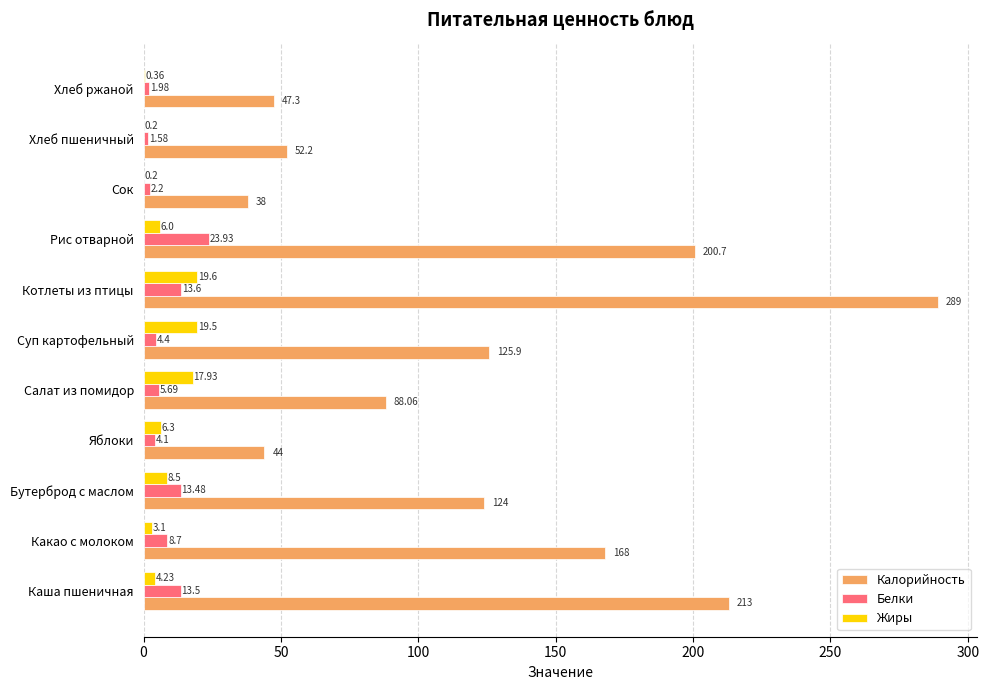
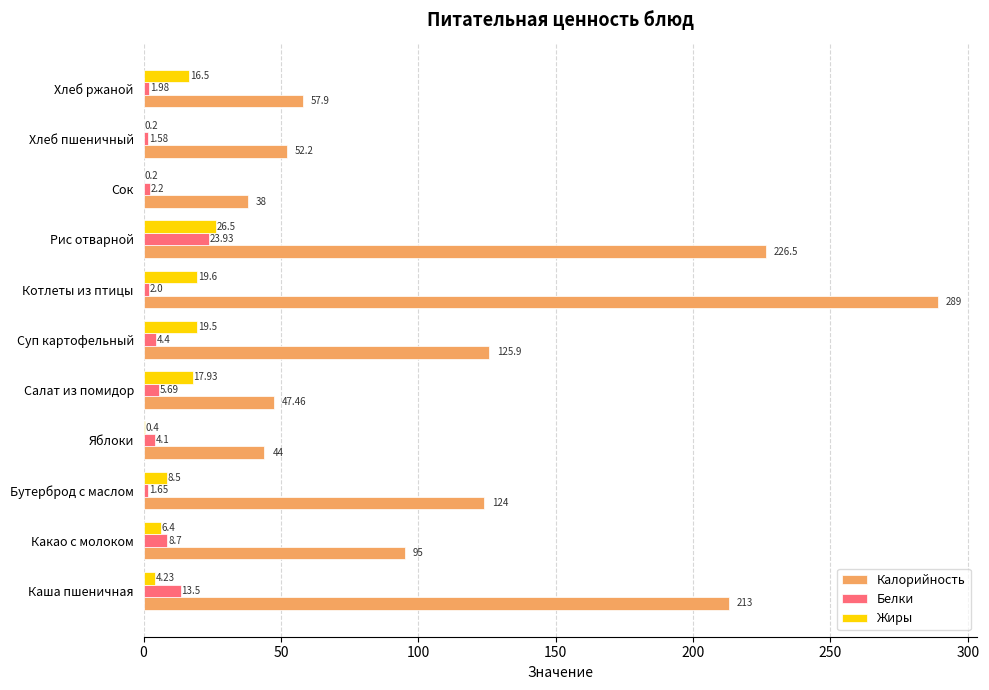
  {
    "Калорийность": {
-     "Хлеб ржаной": 47.3,
+     "Хлеб ржаной": 57.9,
      "Хлеб пшеничный": 52.2,
      "Сок": 38,
-     "Рис отварной": 200.7,
+     "Рис отварной": 226.5,
      "Котлеты из птицы": 289,
      "Суп картофельный": 125.9,
-     "Салат из помидор": 88.06,
+     "Салат из помидор": 47.46,
      "Яблоки": 44,
      "Бутерброд с маслом": 124,
-     "Какао с молоком": 168,
+     "Какао с молоком": 95,
      "Каша пшеничная": 213
    },
    "Белки": {
      "Хлеб ржаной": 1.98,
      "Хлеб пшеничный": 1.58,
      "Сок": 2.2,
      "Рис отварной": 23.93,
-     "Котлеты из птицы": 13.6,
+     "Котлеты из птицы": 2.0,
      "Суп картофельный": 4.4,
      "Салат из помидор": 5.69,
      "Яблоки": 4.1,
-     "Бутерброд с маслом": 13.48,
+     "Бутерброд с маслом": 1.65,
      "Какао с молоком": 8.7,
      "Каша пшеничная": 13.5
    },
    "Жиры": {
-     "Хлеб ржаной": 0.36,
+     "Хлеб ржаной": 16.5,
      "Хлеб пшеничный": 0.2,
      "Сок": 0.2,
-     "Рис отварной": 6.0,
+     "Рис отварной": 26.5,
      "Котлеты из птицы": 19.6,
      "Суп картофельный": 19.5,
      "Салат из помидор": 17.93,
-     "Яблоки": 6.3,
+     "Яблоки": 0.4,
      "Бутерброд с маслом": 8.5,
-     "Какао с молоком": 3.1,
+     "Какао с молоком": 6.4,
      "Каша пшеничная": 4.23
    }
  }
